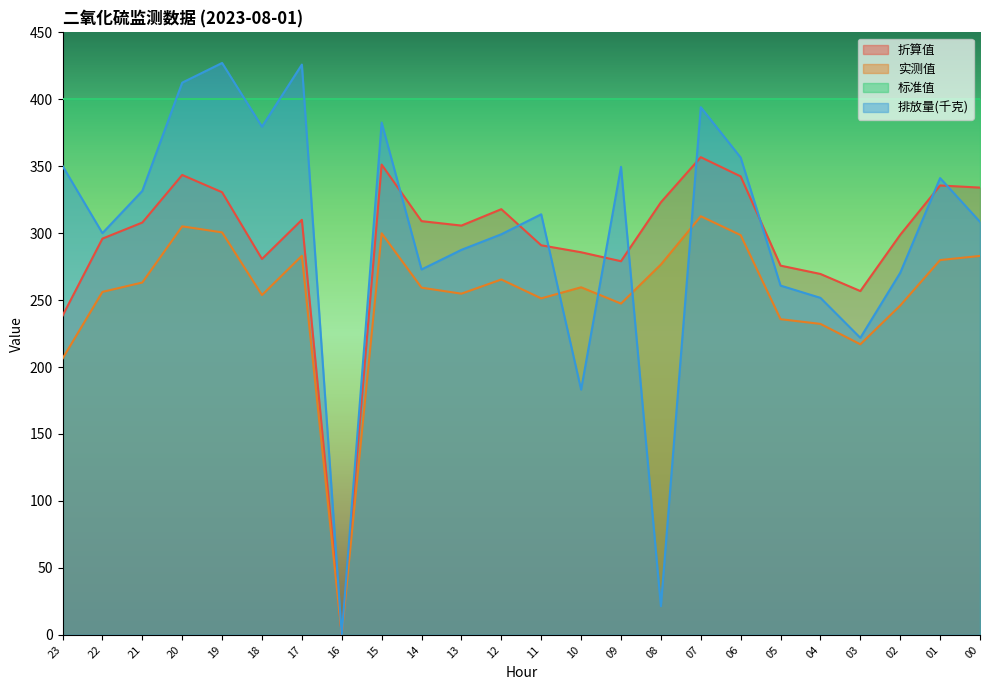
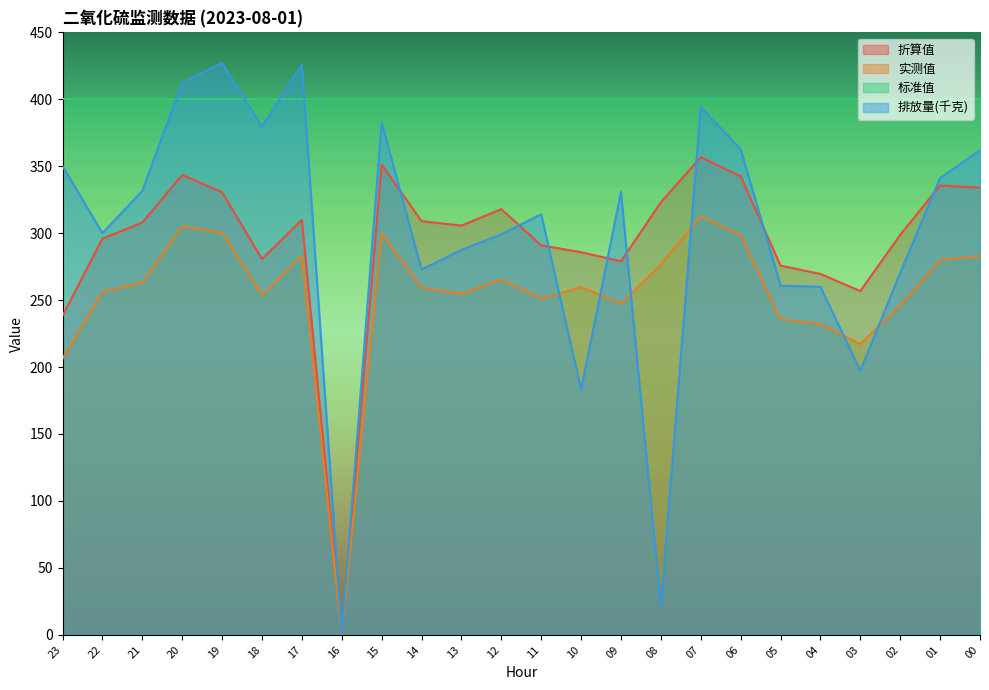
  {
    "标准值": {
      "23": 400,
      "22": 400,
      "21": 400,
      "20": 400,
      "19": 400,
      "18": 400,
      "17": 400,
      "16": 400,
      "15": 400,
      "14": 400,
      "13": 400,
      "12": 400,
      "11": 400,
      "10": 400,
      "09": 400,
      "08": 400,
      "07": 400,
      "06": 400,
      "05": 400,
      "04": 400,
      "00": 400
    },
    "排放量(千克)": {
      "23": 350,
      "22": 300,
      "21": 332,
      "20": 412,
      "19": 427,
      "18": 380,
      "17": 426,
      "15": 383,
      "14": 273,
      "13": 288,
      "12": 299,
      "11": 314,
      "10": 183,
-     "09": 350,
+     "09": 331,
      "08": 21,
      "07": 394,
-     "06": 356,
+     "06": 363,
      "05": 261,
-     "04": 252,
-     "03": 222,
+     "04": 260,
+     "03": 197,
      "02": 270,
      "01": 341,
-     "00": 308
+     "00": 362
    }
  }
